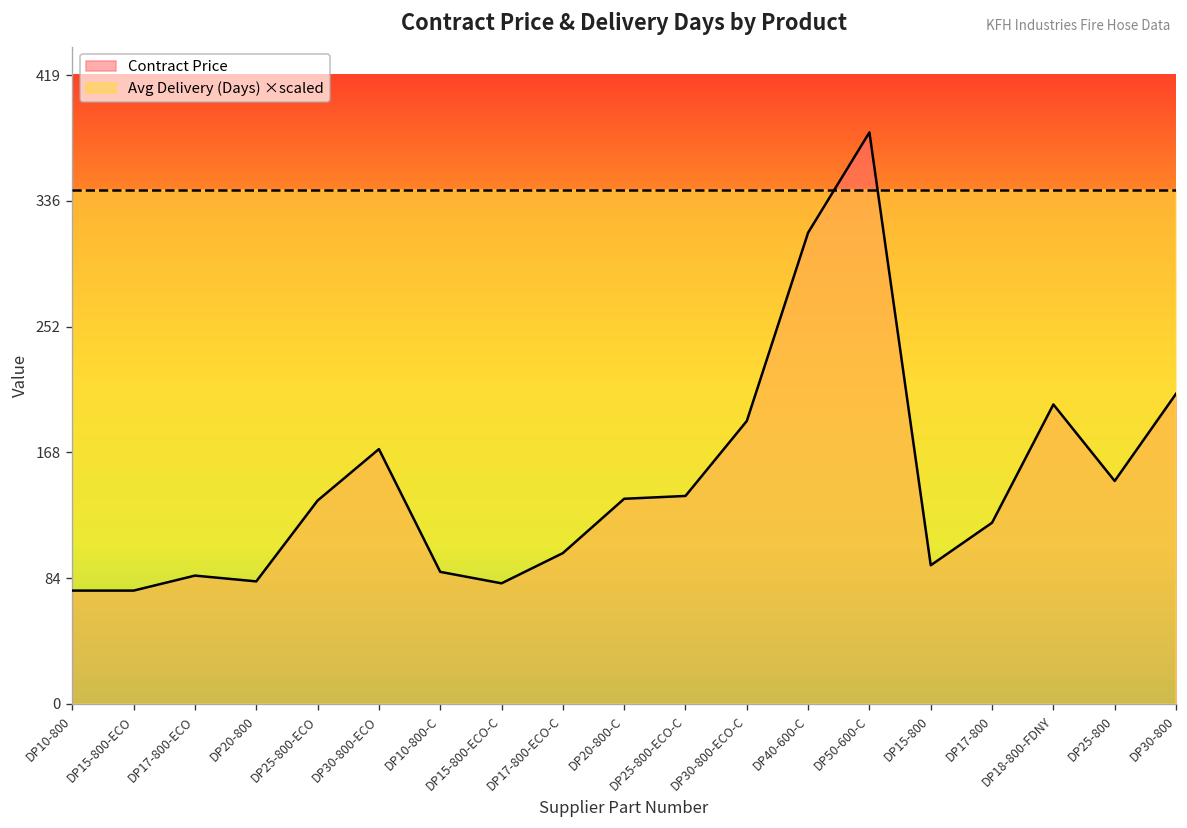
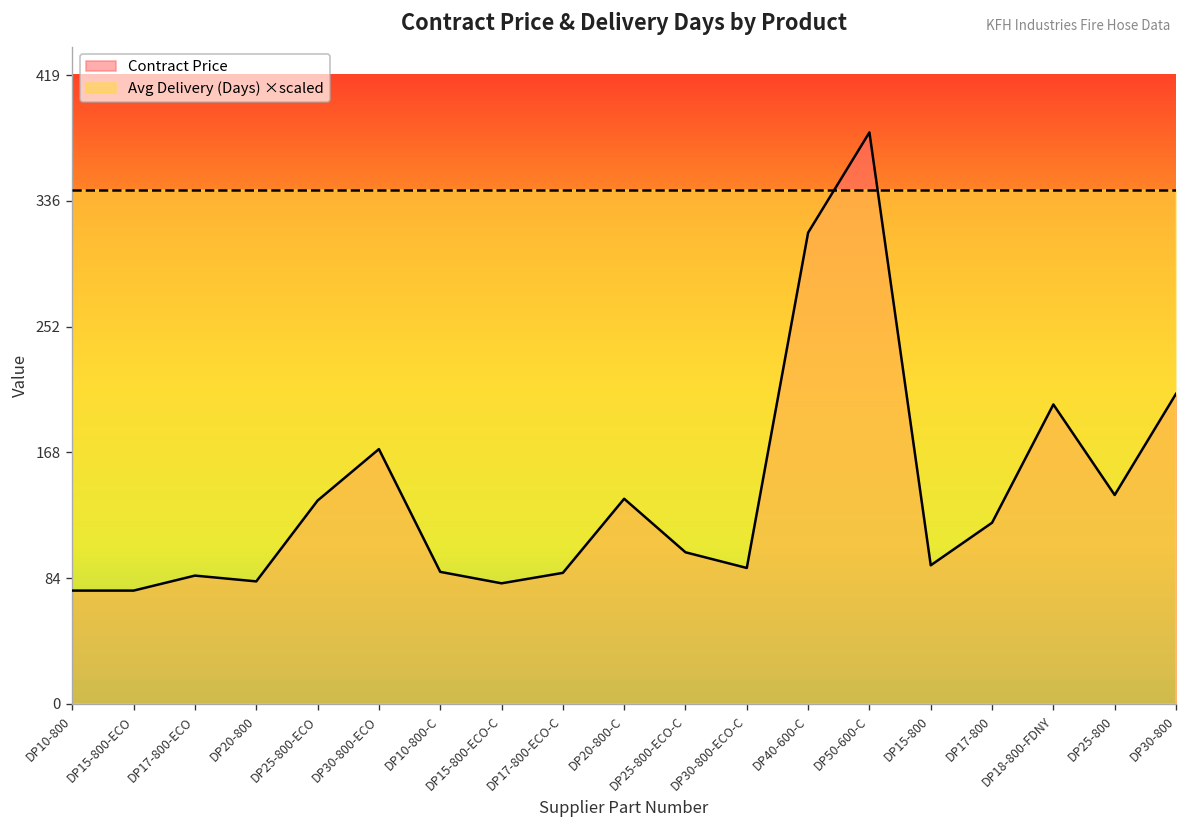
  {
    "Contract Price": {
      "DP10-800": 76,
      "DP15-800-ECO": 76,
      "DP17-800-ECO": 86,
      "DP20-800": 82,
      "DP25-800-ECO": 136,
      "DP30-800-ECO": 170,
      "DP10-800-C": 88,
      "DP15-800-ECO-C": 80,
-     "DP17-800-ECO-C": 101,
+     "DP17-800-ECO-C": 87,
      "DP20-800-C": 137,
-     "DP25-800-ECO-C": 139,
-     "DP30-800-ECO-C": 189,
+     "DP25-800-ECO-C": 101,
+     "DP30-800-ECO-C": 91,
      "DP40-600-C": 314,
      "DP50-600-C": 381,
      "DP15-800": 93,
      "DP17-800": 121,
      "DP18-800-FDNY": 200,
-     "DP25-800": 149,
+     "DP25-800": 139,
      "DP30-800": 207
    },
    "Avg Delivery (Days) ×scaled": {
      "DP10-800": 343,
      "DP15-800-ECO": 343,
      "DP17-800-ECO": 343,
      "DP20-800": 343,
      "DP25-800-ECO": 343,
      "DP30-800-ECO": 343,
      "DP10-800-C": 343,
      "DP15-800-ECO-C": 343,
      "DP17-800-ECO-C": 343,
      "DP20-800-C": 343,
      "DP25-800-ECO-C": 343,
      "DP30-800-ECO-C": 343,
      "DP40-600-C": 343,
      "DP50-600-C": 343,
      "DP15-800": 343,
      "DP17-800": 343,
      "DP18-800-FDNY": 343,
      "DP25-800": 343,
      "DP30-800": 343
    }
  }
